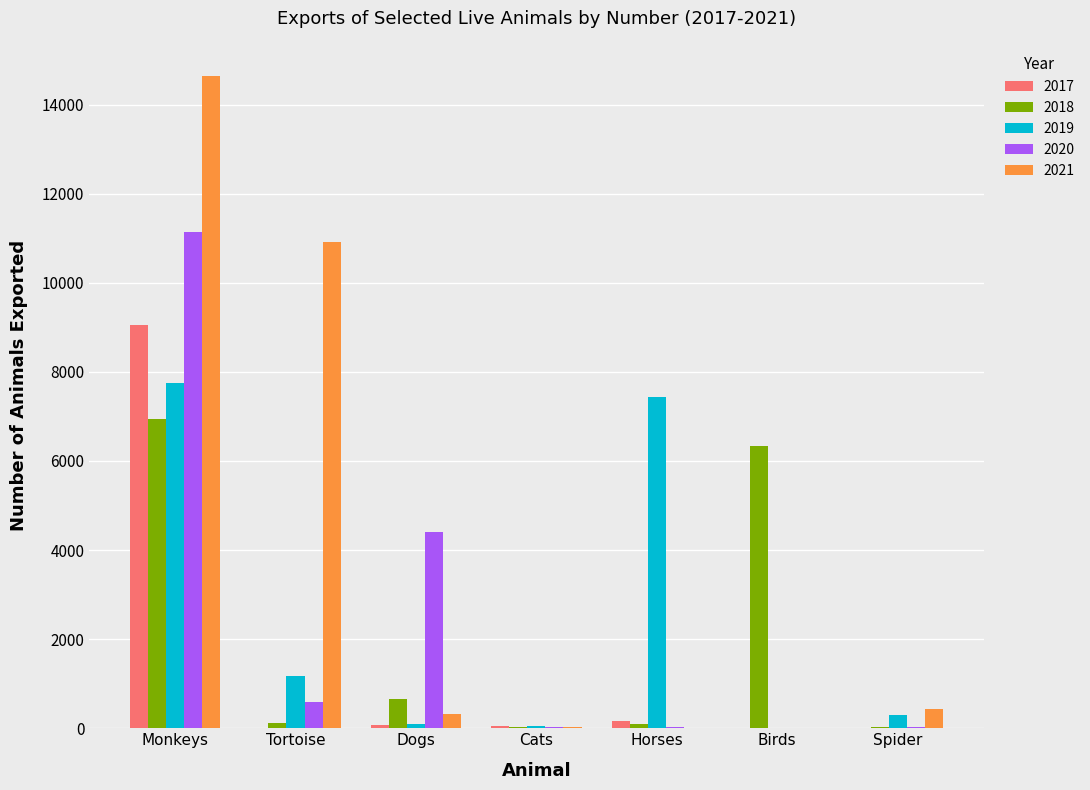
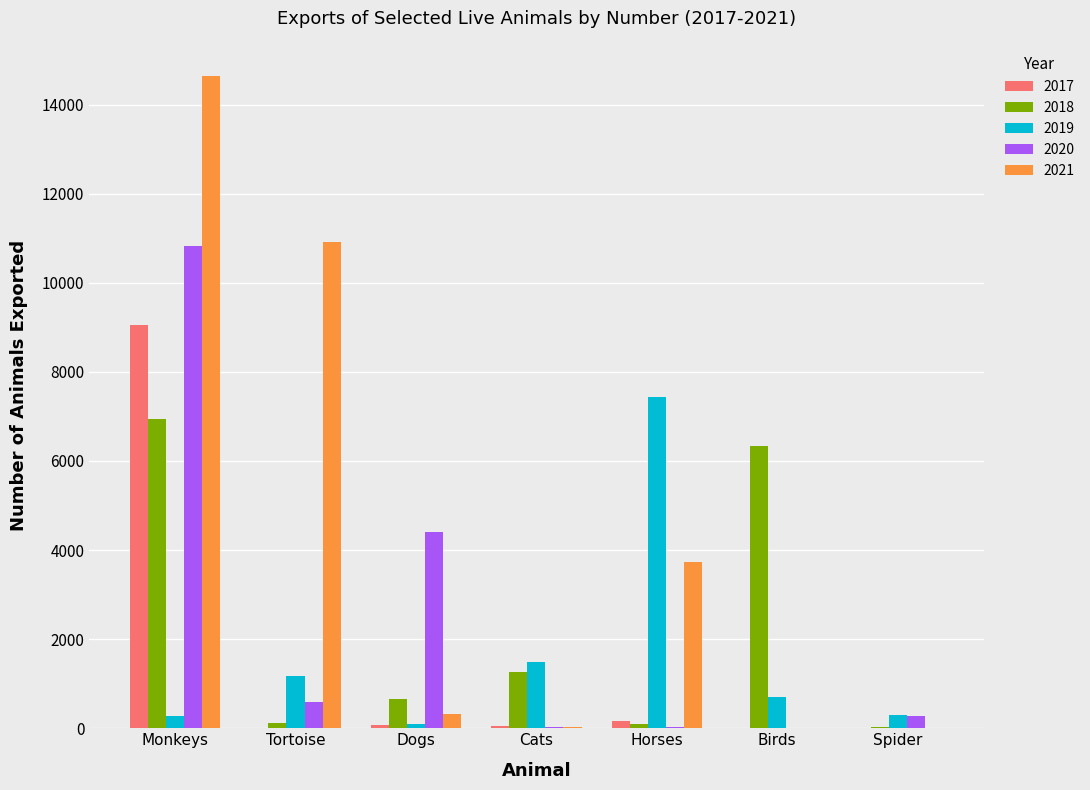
  {
    "2017": {
      "Monkeys": 9100,
      "Dogs": 100,
      "Horses": 200,
      "Spider": 0
    },
    "2018": {
      "Monkeys": 6900,
      "Tortoise": 100,
      "Dogs": 700,
-     "Cats": 0,
+     "Cats": 1300,
      "Horses": 100,
      "Birds": 6300
    },
    "2019": {
-     "Monkeys": 7700,
+     "Monkeys": 300,
      "Tortoise": 1200,
      "Dogs": 100,
-     "Cats": 0,
+     "Cats": 1500,
      "Horses": 7400,
-     "Birds": 0,
+     "Birds": 700,
      "Spider": 300
    },
    "2020": {
-     "Monkeys": 11100,
+     "Monkeys": 10800,
      "Tortoise": 600,
      "Dogs": 4400,
      "Birds": 0,
-     "Spider": 0
+     "Spider": 300
    },
    "2021": {
      "Monkeys": 14600,
      "Tortoise": 10900,
      "Dogs": 300,
-     "Horses": 0,
+     "Horses": 3700,
      "Birds": 0,
-     "Spider": 400
+     "Spider": 0
    }
  }
